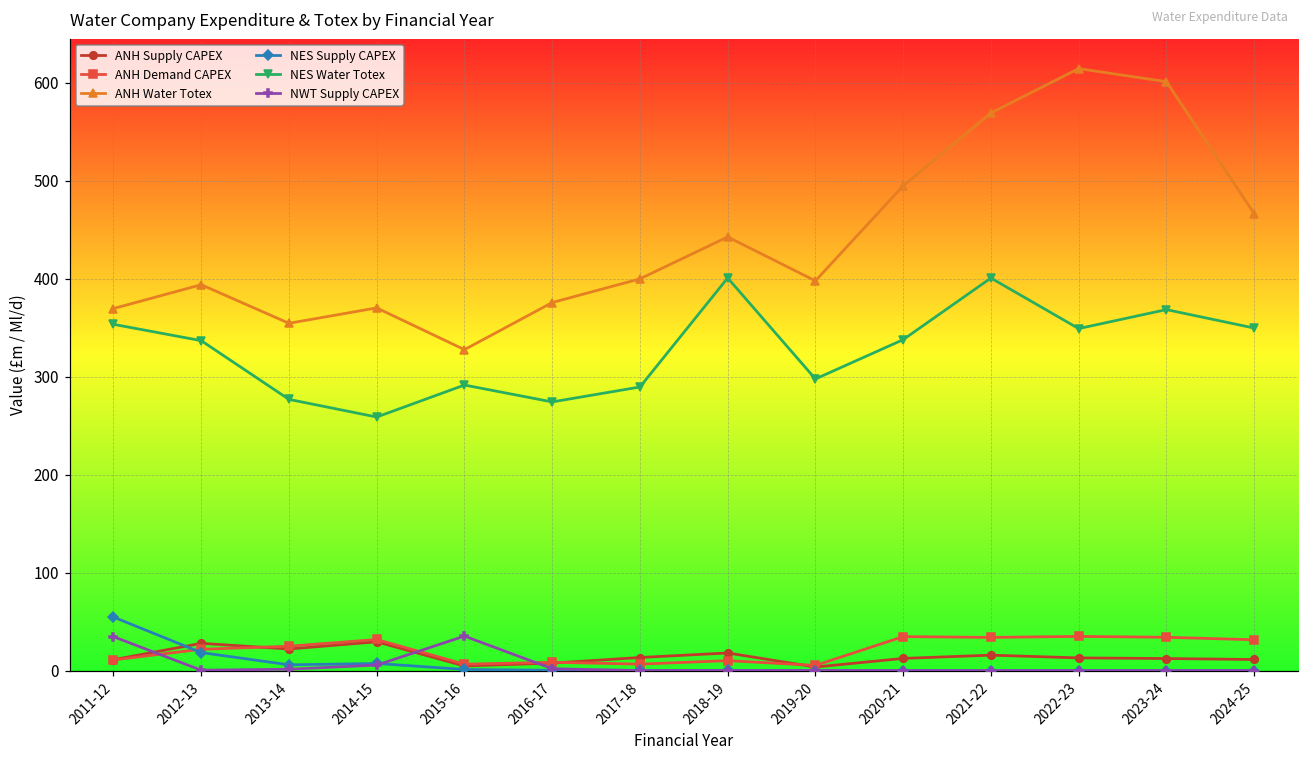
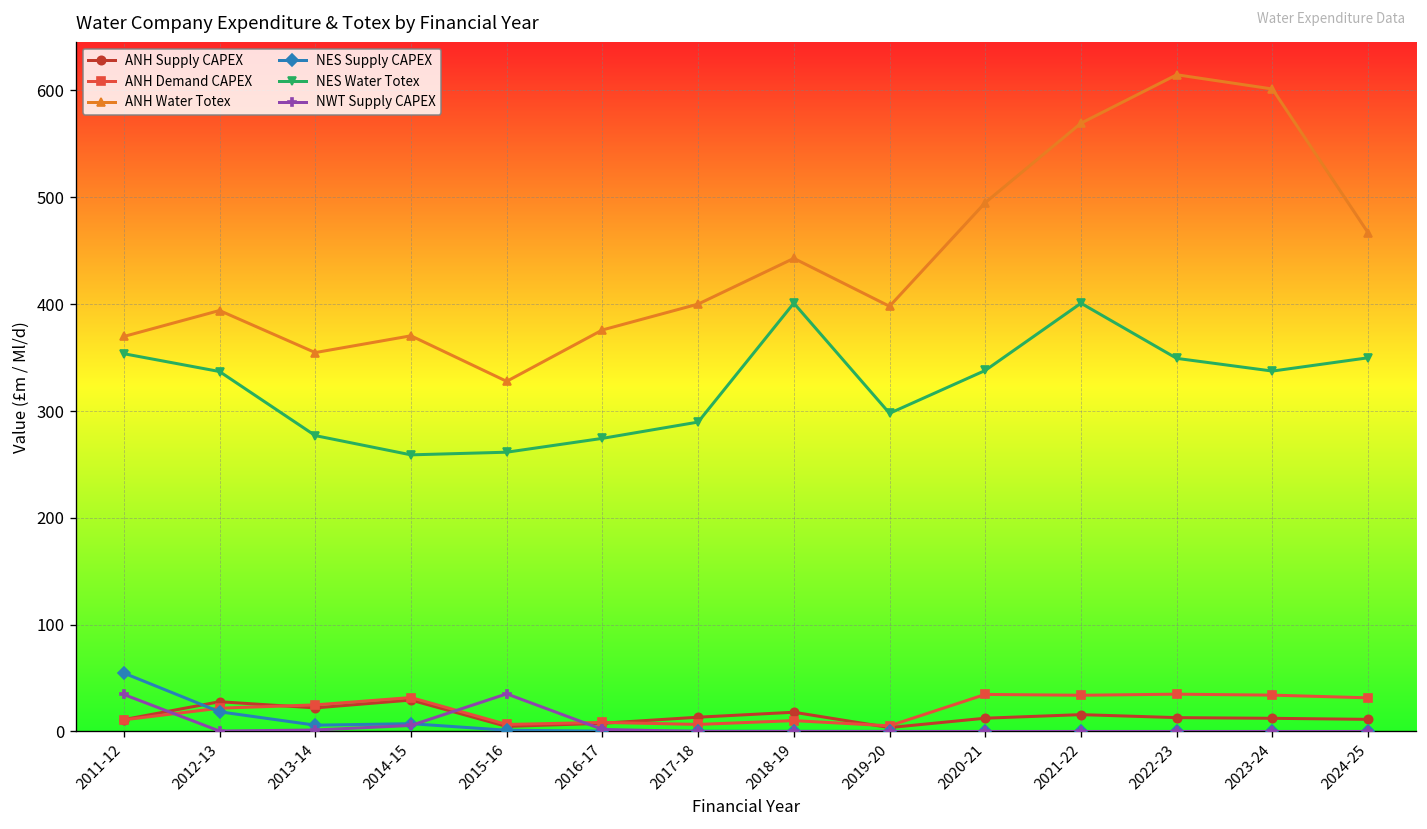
  {
    "NES Supply CAPEX": {
      "2011-12": 50,
      "2012-13": 20,
      "2013-14": 10,
      "2015-16": 0
    },
    "NES Water Totex": {
      "2011-12": 350,
      "2012-13": 340,
      "2013-14": 280,
      "2014-15": 260,
-     "2015-16": 290,
+     "2015-16": 260,
      "2016-17": 270,
      "2017-18": 290,
      "2018-19": 400,
      "2019-20": 300,
      "2020-21": 340,
      "2021-22": 400,
      "2022-23": 350,
-     "2023-24": 370,
+     "2023-24": 340,
      "2024-25": 350
    },
    "NWT Supply CAPEX": {
      "2011-12": 30,
      "2012-13": 0,
      "2013-14": 0,
      "2015-16": 40
    }
  }
